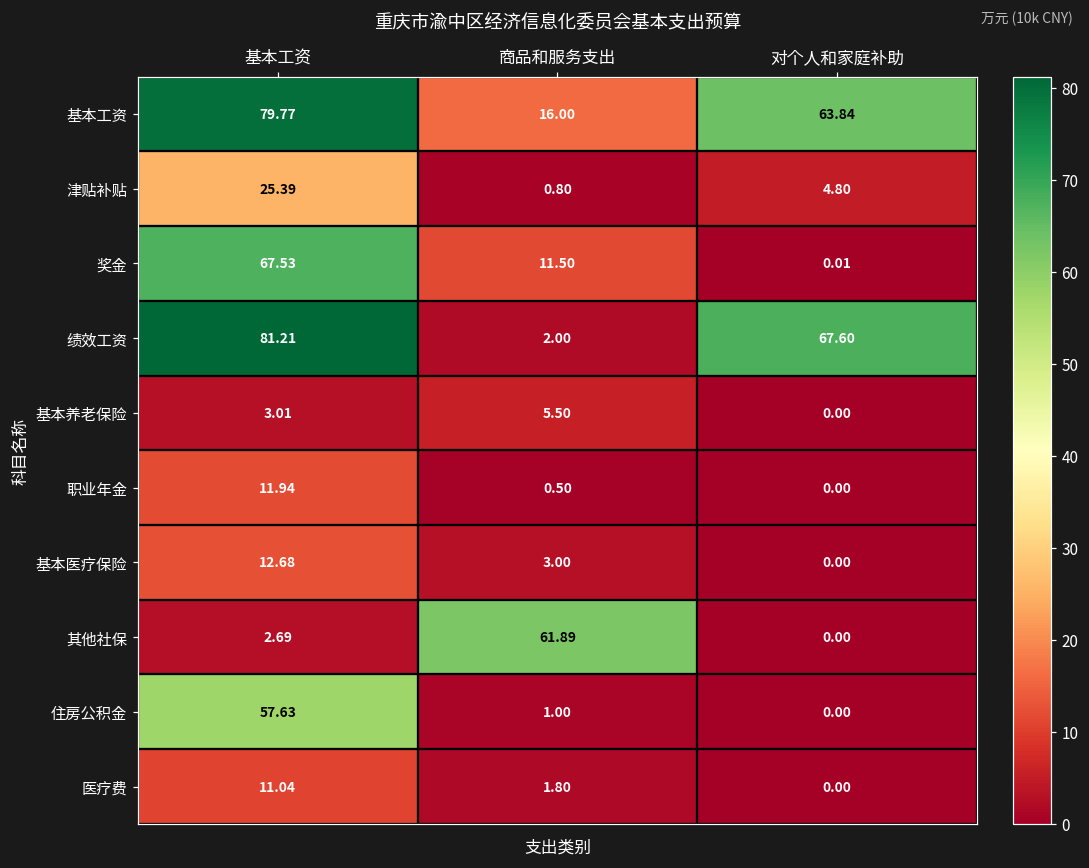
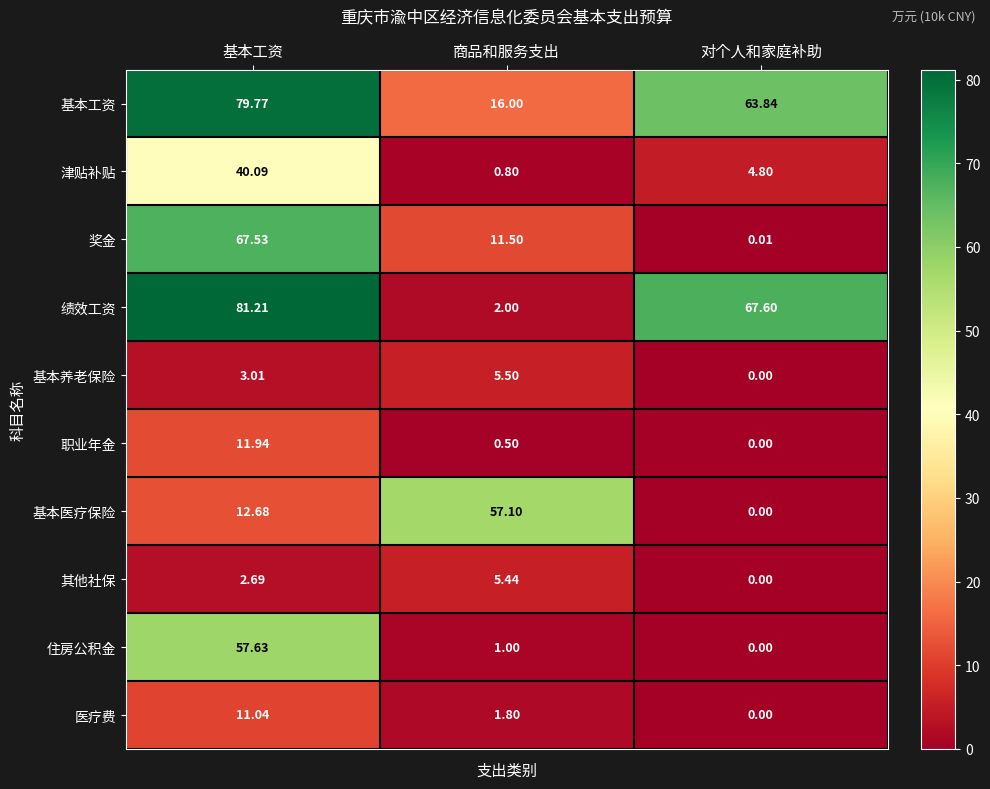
  {
    "基本工资": {
      "基本工资": 79.77,
      "商品和服务支出": 16.00,
      "对个人和家庭补助": 63.84
    },
    "津贴补贴": {
-     "基本工资": 25.39,
+     "基本工资": 40.09,
      "商品和服务支出": 0.80,
      "对个人和家庭补助": 4.80
    },
    "奖金": {
      "基本工资": 67.53,
      "商品和服务支出": 11.50,
      "对个人和家庭补助": 0.01
    },
    "绩效工资": {
      "基本工资": 81.21,
      "商品和服务支出": 2.00,
      "对个人和家庭补助": 67.60
    },
    "基本养老保险": {
      "基本工资": 3.01,
      "商品和服务支出": 5.50,
      "对个人和家庭补助": 0.00
    },
    "职业年金": {
      "基本工资": 11.94,
      "商品和服务支出": 0.50,
      "对个人和家庭补助": 0.00
    },
    "基本医疗保险": {
      "基本工资": 12.68,
-     "商品和服务支出": 3.00,
+     "商品和服务支出": 57.10,
      "对个人和家庭补助": 0.00
    },
    "其他社保": {
      "基本工资": 2.69,
-     "商品和服务支出": 61.89,
+     "商品和服务支出": 5.44,
      "对个人和家庭补助": 0.00
    },
    "住房公积金": {
      "基本工资": 57.63,
      "商品和服务支出": 1.00,
      "对个人和家庭补助": 0.00
    },
    "医疗费": {
      "基本工资": 11.04,
      "商品和服务支出": 1.80,
      "对个人和家庭补助": 0.00
    }
  }
